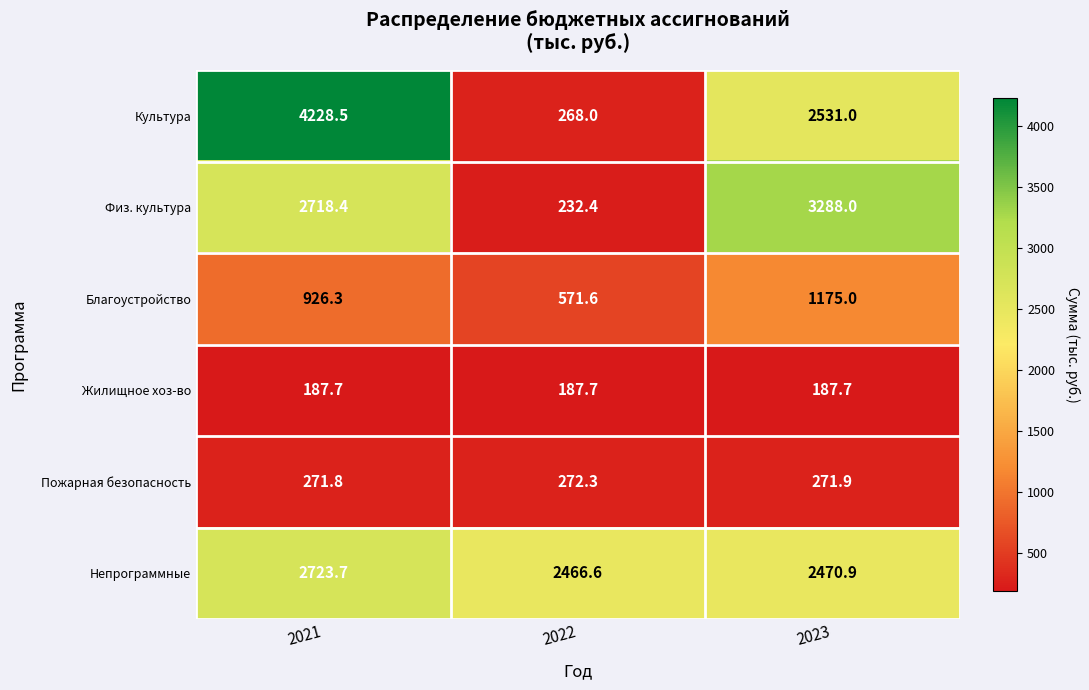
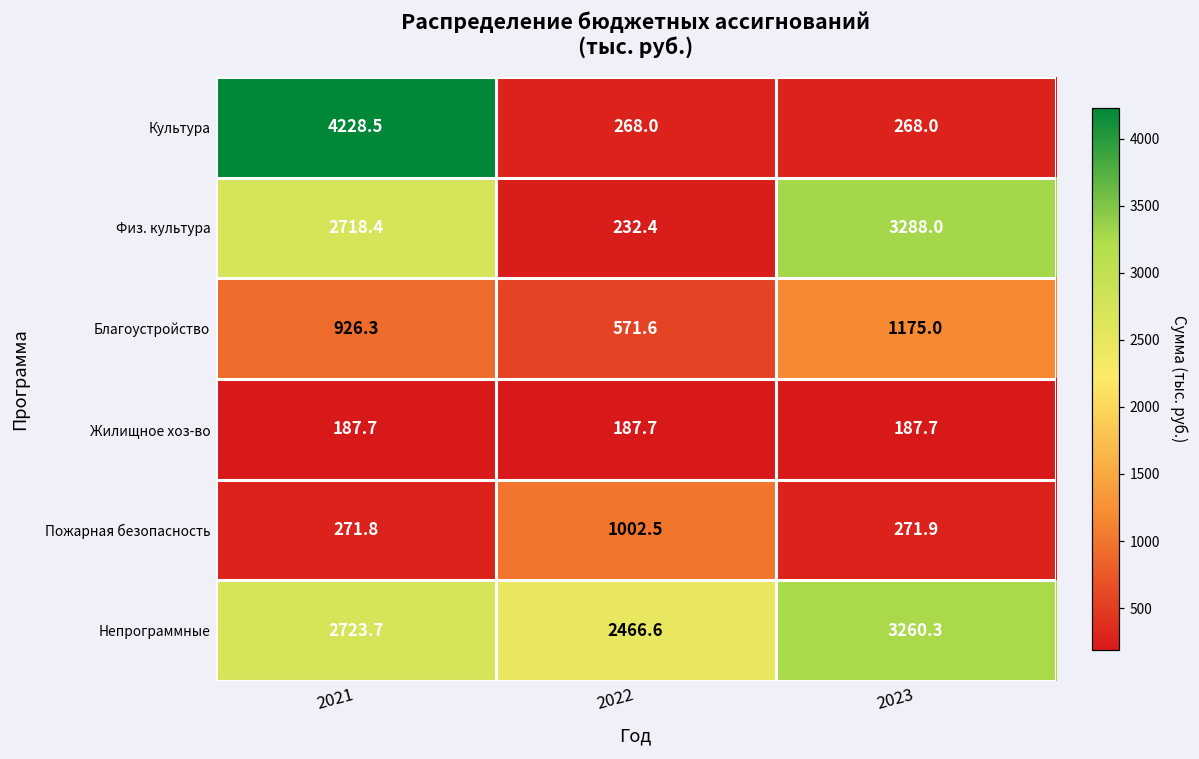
  {
    "Культура": {
      "2021": 4228.5,
      "2022": 268.0,
-     "2023": 2531.0
+     "2023": 268.0
    },
    "Физ. культура": {
      "2021": 2718.4,
      "2022": 232.4,
      "2023": 3288.0
    },
    "Благоустройство": {
      "2021": 926.3,
      "2022": 571.6,
      "2023": 1175.0
    },
    "Жилищное хоз-во": {
      "2021": 187.7,
      "2022": 187.7,
      "2023": 187.7
    },
    "Пожарная безопасность": {
      "2021": 271.8,
-     "2022": 272.3,
+     "2022": 1002.5,
      "2023": 271.9
    },
    "Непрограммные": {
      "2021": 2723.7,
      "2022": 2466.6,
-     "2023": 2470.9
+     "2023": 3260.3
    }
  }
